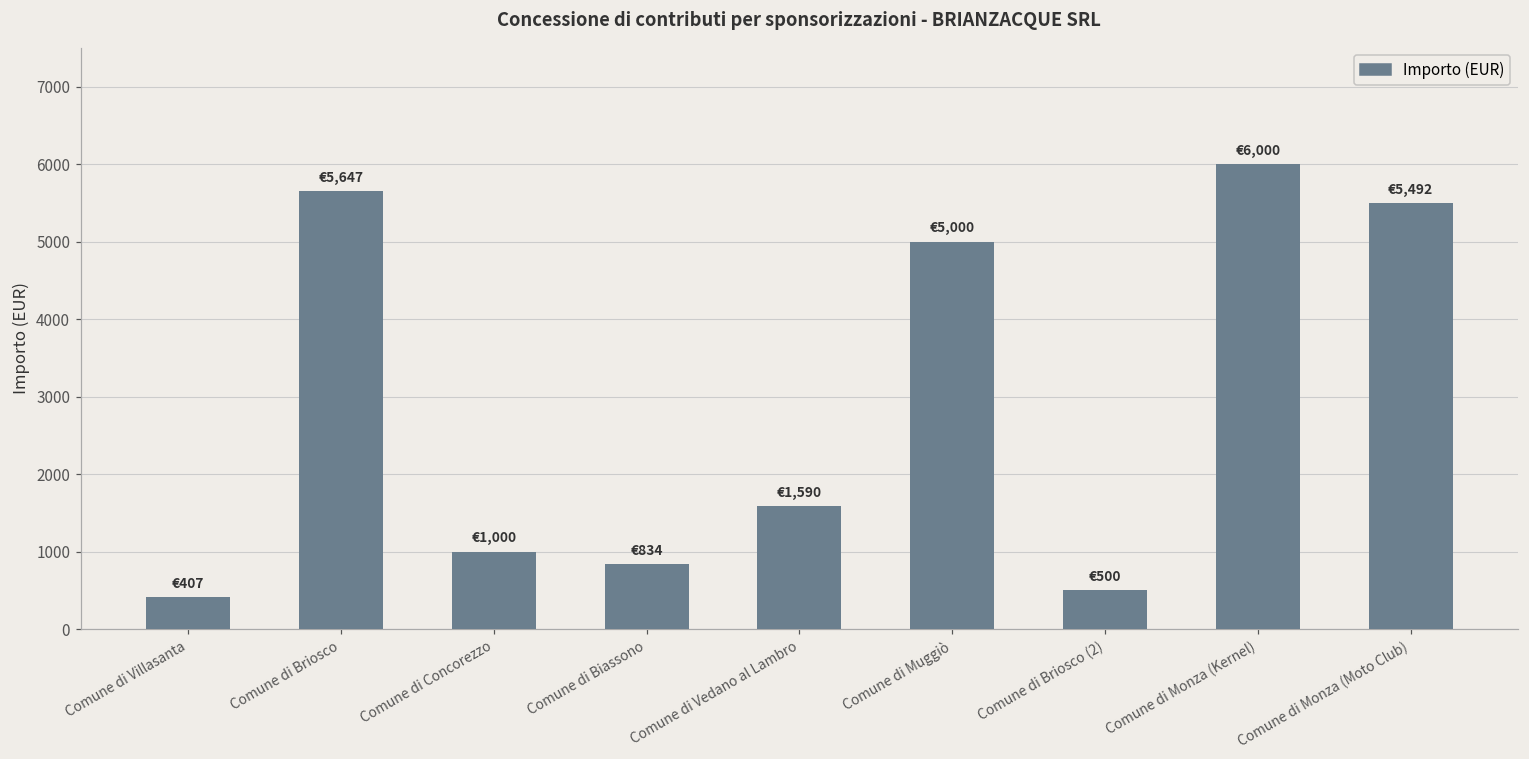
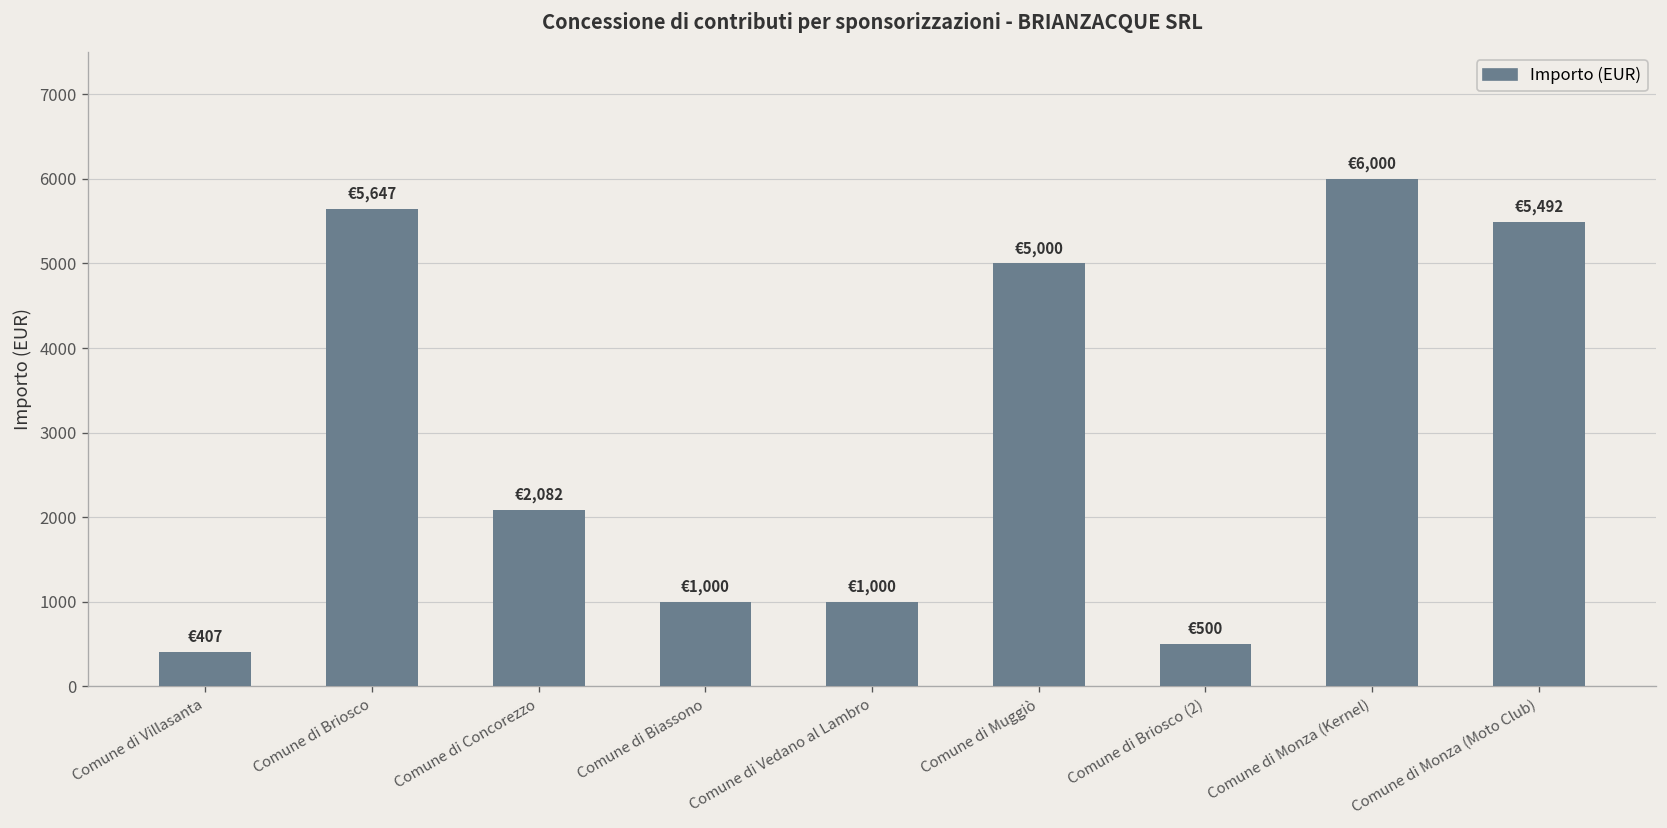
  {
    "Comune di Villasanta": "€407",
    "Comune di Briosco": "€5,647",
-   "Comune di Concorezzo": "€1,000",
-   "Comune di Biassono": "€834",
-   "Comune di Vedano al Lambro": "€1,590",
+   "Comune di Concorezzo": "€2,082",
+   "Comune di Biassono": "€1,000",
+   "Comune di Vedano al Lambro": "€1,000",
    "Comune di Muggiò": "€5,000",
    "Comune di Briosco (2)": "€500",
    "Comune di Monza (Kernel)": "€6,000",
    "Comune di Monza (Moto Club)": "€5,492"
  }
